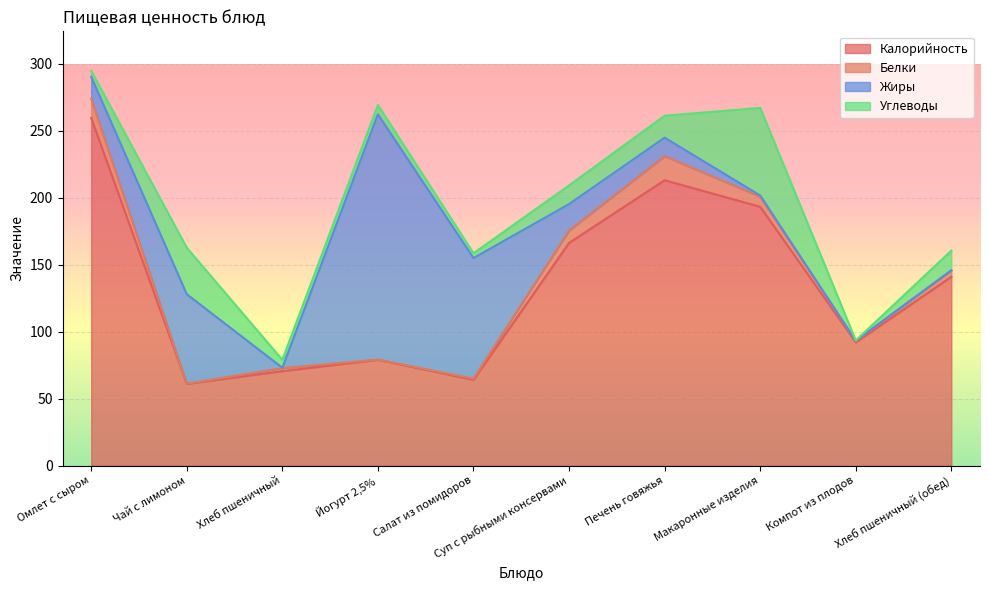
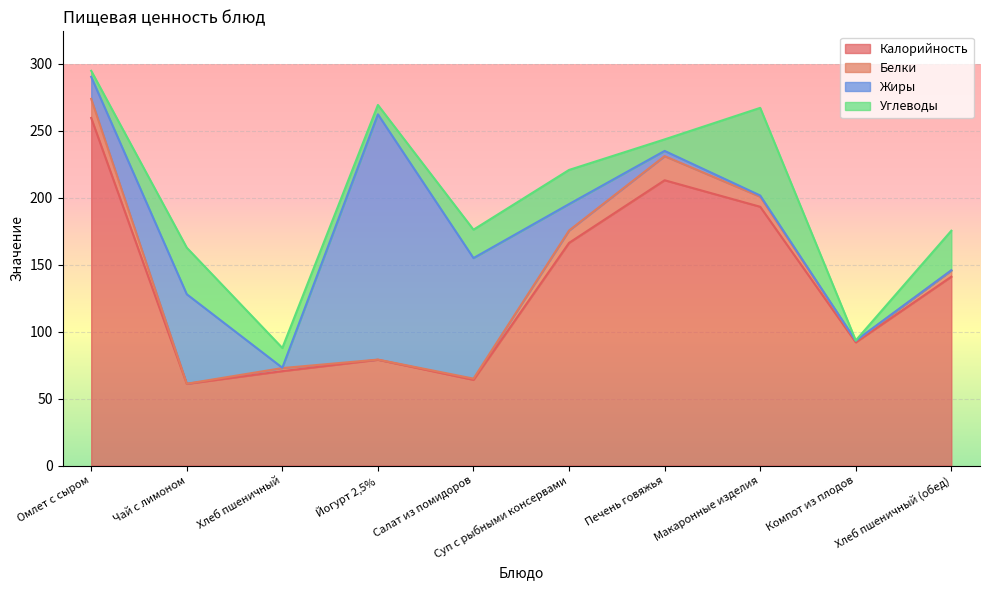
  {
    "Жиры": {
      "Омлет с сыром": 16,
      "Чай с лимоном": 67,
      "Йогурт 2,5%": 183,
      "Салат из помидоров": 90,
      "Суп с рыбными консервами": 20,
-     "Печень говяжья": 14
+     "Печень говяжья": 4
    },
    "Углеводы": {
      "Омлет с сыром": 5,
      "Чай с лимоном": 35,
-     "Хлеб пшеничный": 6,
+     "Хлеб пшеничный": 15,
      "Йогурт 2,5%": 7,
-     "Салат из помидоров": 4,
-     "Суп с рыбными консервами": 14,
-     "Печень говяжья": 16,
+     "Салат из помидоров": 21,
+     "Суп с рыбными консервами": 25,
+     "Печень говяжья": 9,
      "Макаронные изделия": 65,
-     "Хлеб пшеничный (обед)": 15
+     "Хлеб пшеничный (обед)": 30
    }
  }
